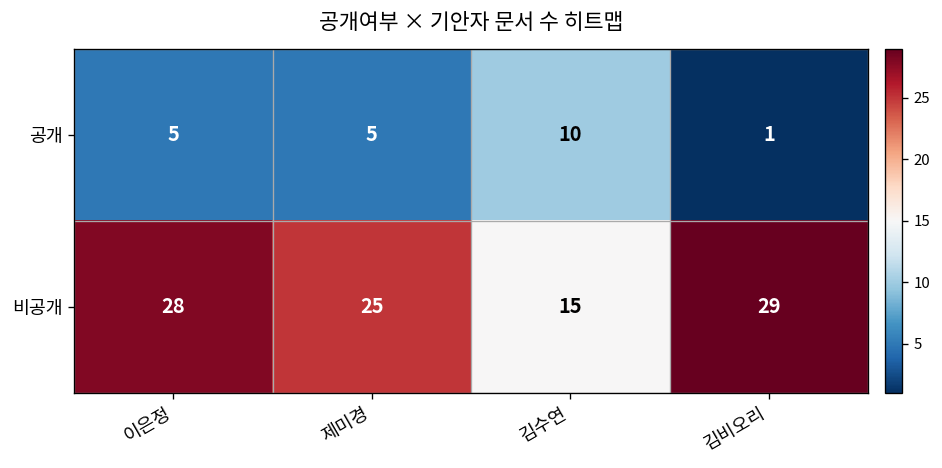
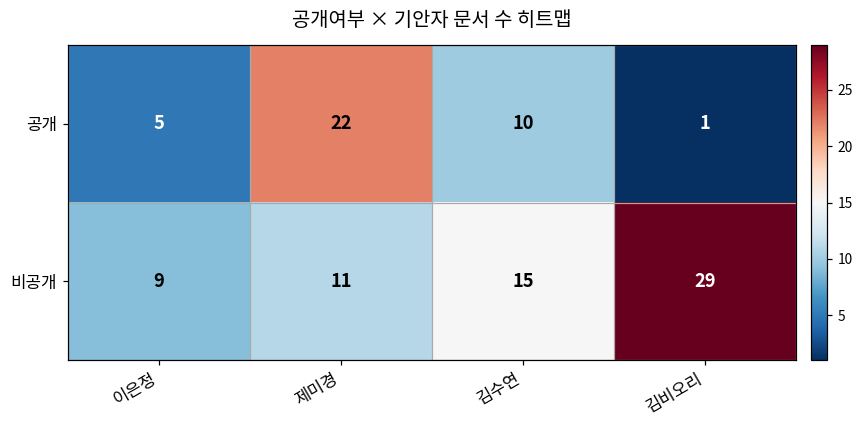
  {
    "공개": {
      "이은정": 5,
-     "제미경": 5,
+     "제미경": 22,
      "김수연": 10,
      "김비오리": 1
    },
    "비공개": {
-     "이은정": 28,
-     "제미경": 25,
+     "이은정": 9,
+     "제미경": 11,
      "김수연": 15,
      "김비오리": 29
    }
  }
